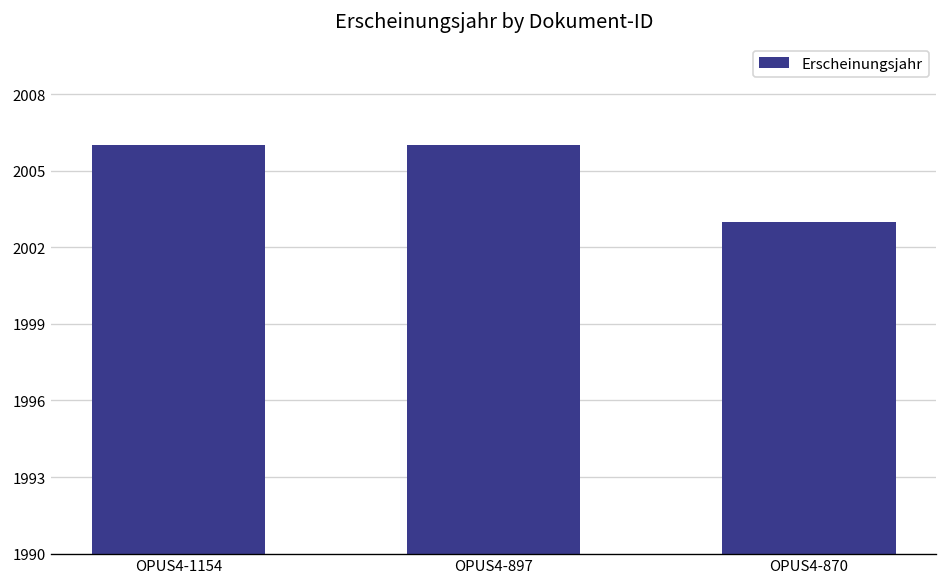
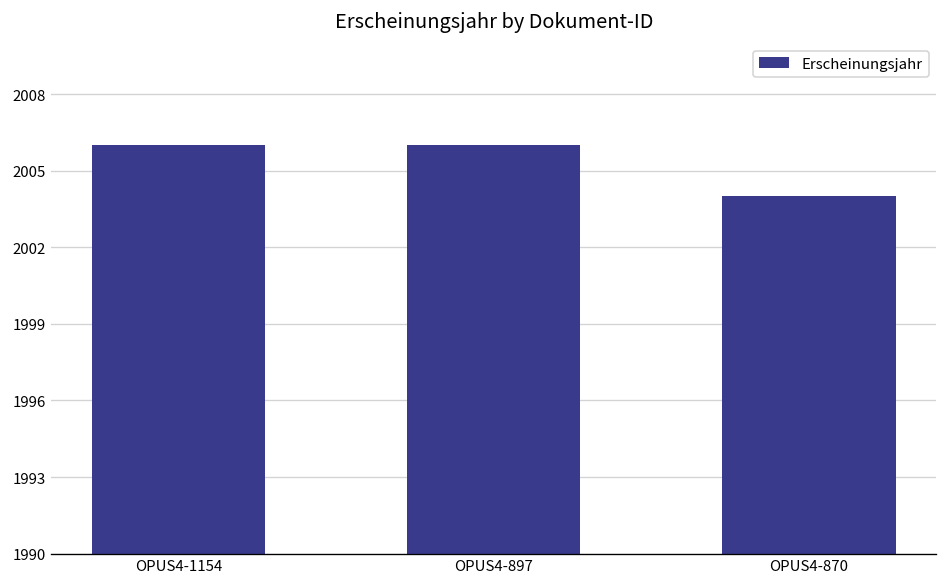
  {
    "OPUS4-1154": 2006,
    "OPUS4-897": 2006,
-   "OPUS4-870": 2003
+   "OPUS4-870": 2004
  }
